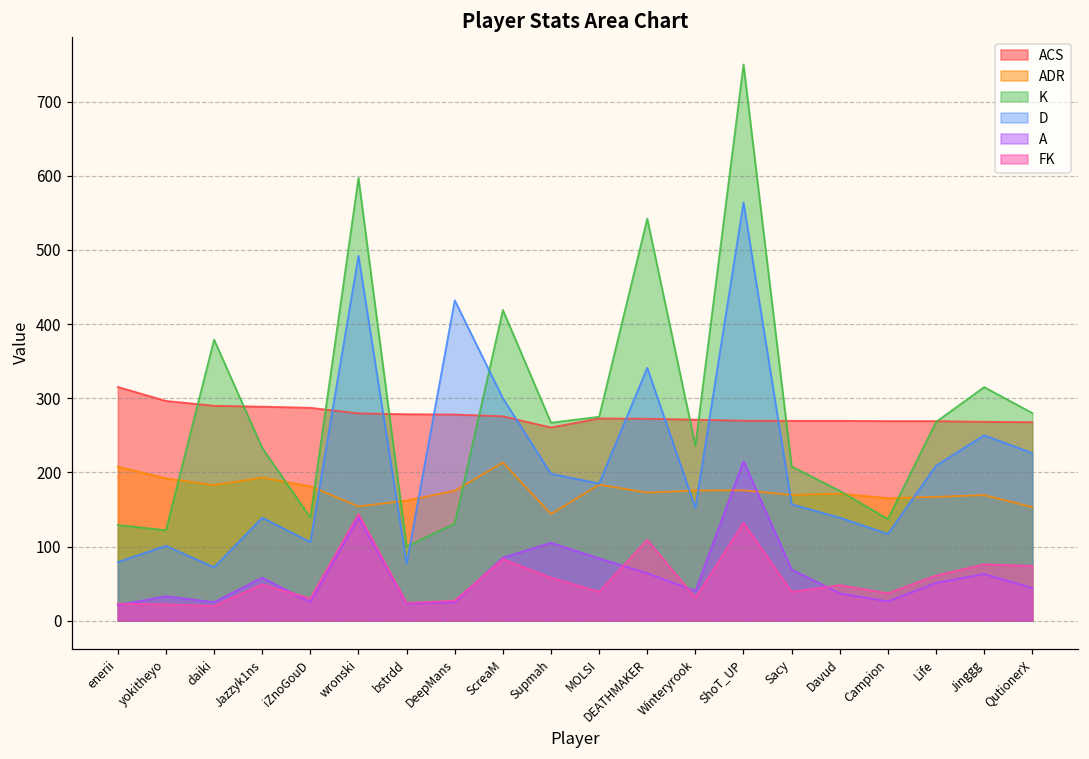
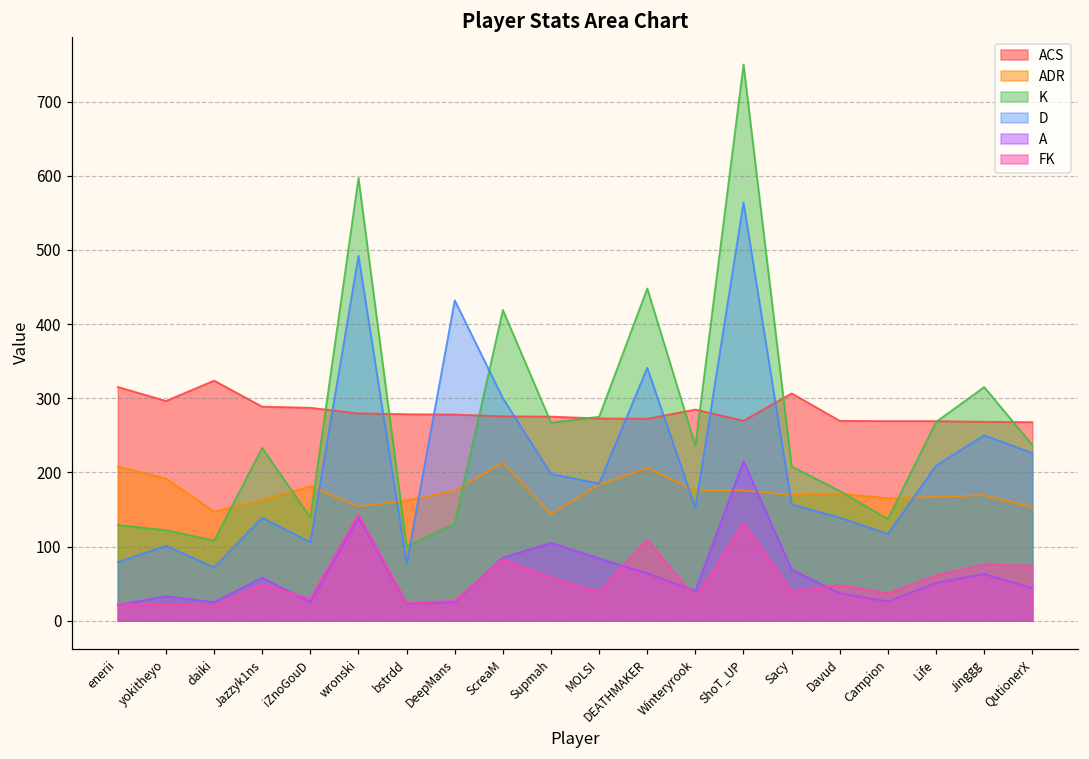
  {
    "ACS": {
      "enerii": 320,
      "yokitheyo": 300,
-     "daiki": 290,
+     "daiki": 320,
      "Jazzyk1ns": 290,
      "iZnoGouD": 290,
      "wronski": 280,
      "bstrdd": 280,
      "DeepMans": 280,
      "ScreaM": 280,
-     "Supmah": 260,
+     "Supmah": 280,
      "DEATHMAKER": 270,
-     "Winteryrook": 270,
+     "Winteryrook": 280,
      "ShoT_UP": 270,
-     "Sacy": 270,
+     "Sacy": 310,
      "Davud": 270,
      "Campion": 270,
      "Jinggg": 270,
      "QutionerX": 270
    },
    "ADR": {
      "enerii": 210,
      "yokitheyo": 190,
-     "daiki": 180,
-     "Jazzyk1ns": 190,
+     "daiki": 150,
+     "Jazzyk1ns": 160,
      "iZnoGouD": 180,
      "wronski": 150,
      "bstrdd": 160,
      "DeepMans": 180,
      "ScreaM": 210,
      "Supmah": 140,
-     "DEATHMAKER": 170,
+     "DEATHMAKER": 210,
      "Winteryrook": 180,
      "ShoT_UP": 180,
      "Sacy": 170,
      "Campion": 170,
      "Life": 170,
      "Jinggg": 170,
      "QutionerX": 150
    },
    "K": {
      "enerii": 130,
      "yokitheyo": 120,
-     "daiki": 380,
+     "daiki": 110,
      "Jazzyk1ns": 230,
      "iZnoGouD": 140,
      "wronski": 600,
      "bstrdd": 100,
      "DeepMans": 130,
      "ScreaM": 420,
      "Supmah": 270,
-     "DEATHMAKER": 540,
+     "DEATHMAKER": 450,
      "Winteryrook": 240,
      "ShoT_UP": 750,
      "Sacy": 210,
      "Campion": 140,
      "Jinggg": 320,
-     "QutionerX": 280
+     "QutionerX": 240
    },
    "D": {
      "enerii": 80,
      "yokitheyo": 100,
      "daiki": 70,
      "Jazzyk1ns": 140,
      "iZnoGouD": 110,
      "wronski": 490,
      "bstrdd": 80,
      "DeepMans": 430,
      "ScreaM": 300,
      "Supmah": 200,
      "DEATHMAKER": 340,
      "Winteryrook": 150,
      "ShoT_UP": 560,
      "Sacy": 160,
      "Davud": 140,
      "Campion": 120,
      "Life": 210,
      "Jinggg": 250,
      "QutionerX": 230
    },
    "A": {
      "yokitheyo": 30,
      "daiki": 30,
      "Jazzyk1ns": 60,
      "iZnoGouD": 30,
      "wronski": 140,
      "Supmah": 110,
      "MOLSI": 80,
      "DEATHMAKER": 60,
      "Winteryrook": 40,
      "ShoT_UP": 220,
      "Sacy": 70,
      "Davud": 40,
      "Campion": 30,
      "Life": 50,
      "Jinggg": 60,
      "QutionerX": 40
    },
    "FK": {
      "yokitheyo": 20,
      "daiki": 20,
      "Jazzyk1ns": 50,
      "iZnoGouD": 30,
      "wronski": 140,
      "Supmah": 60,
      "MOLSI": 40,
      "DEATHMAKER": 110,
      "Winteryrook": 30,
      "ShoT_UP": 130,
      "Sacy": 40,
      "Davud": 50,
      "Campion": 40,
      "Life": 60,
      "Jinggg": 80,
      "QutionerX": 70
    }
  }
